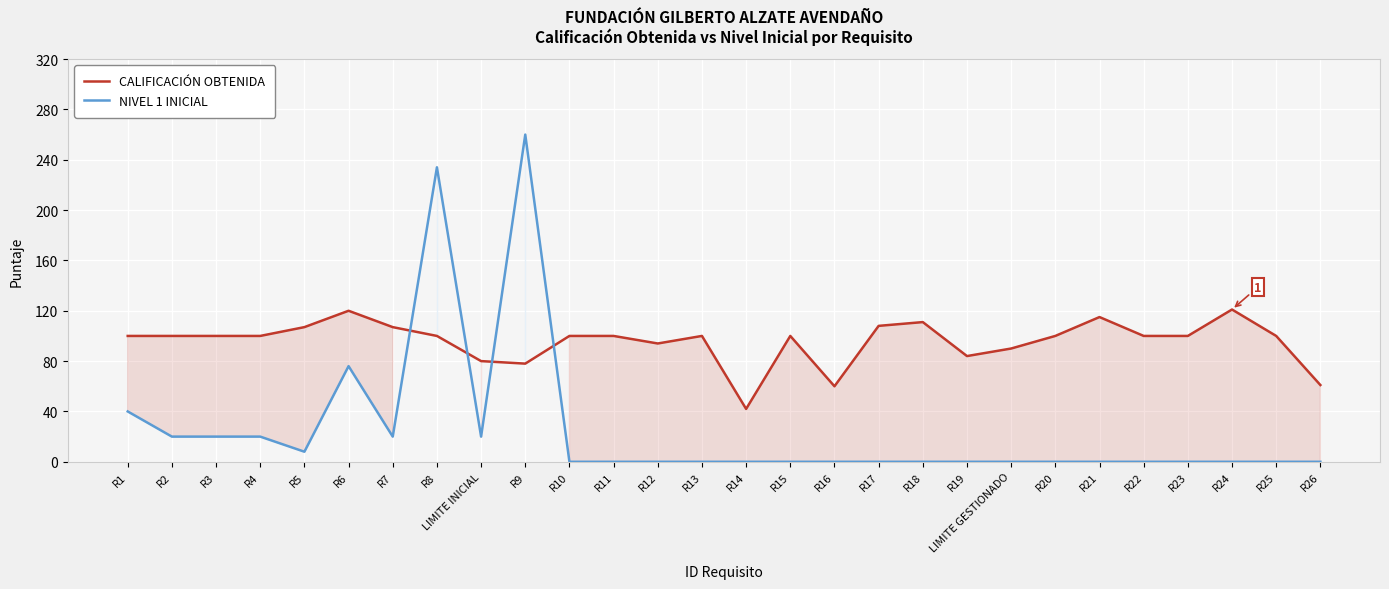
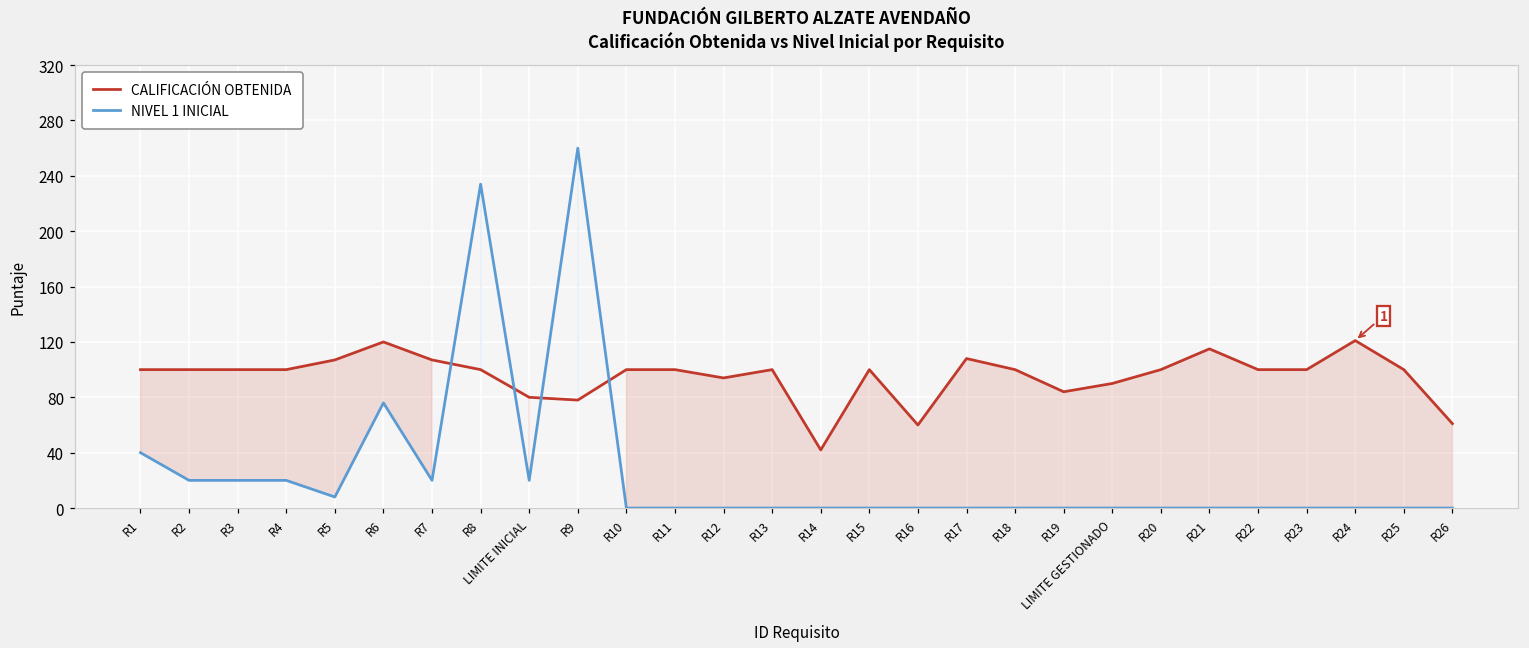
  {
    "CALIFICACIÓN OBTENIDA": {
      "R1": 100,
      "R2": 100,
      "R3": 100,
      "R4": 100,
      "R5": 107,
      "R6": 120,
      "R7": 107,
      "R8": 100,
      "LIMITE INICIAL": 80,
      "R9": 78,
      "R10": 100,
      "R11": 100,
      "R12": 94,
      "R13": 100,
      "R14": 42,
      "R15": 100,
      "R16": 60,
      "R17": 108,
-     "R18": 111,
+     "R18": 100,
      "R19": 84,
      "LIMITE GESTIONADO": 90,
      "R20": 100,
      "R21": 115,
      "R22": 100,
      "R23": 100,
      "R25": 100,
      "R26": 61
    },
    "NIVEL 1 INICIAL": {
      "R1": 40,
      "R2": 20,
      "R3": 20,
      "R4": 20,
      "R5": 8,
      "R6": 76,
      "R7": 20,
      "R8": 234,
      "LIMITE INICIAL": 20,
      "R9": 260,
      "R10": 0,
      "R11": 0,
      "R12": 0,
      "R13": 0,
      "R14": 0,
      "R15": 0,
      "R16": 0,
      "R17": 0,
      "R18": 0,
      "R19": 0,
      "LIMITE GESTIONADO": 0,
      "R20": 0,
      "R21": 0,
      "R22": 0,
      "R23": 0,
      "R24": 0,
      "R25": 0,
      "R26": 0
    }
  }
